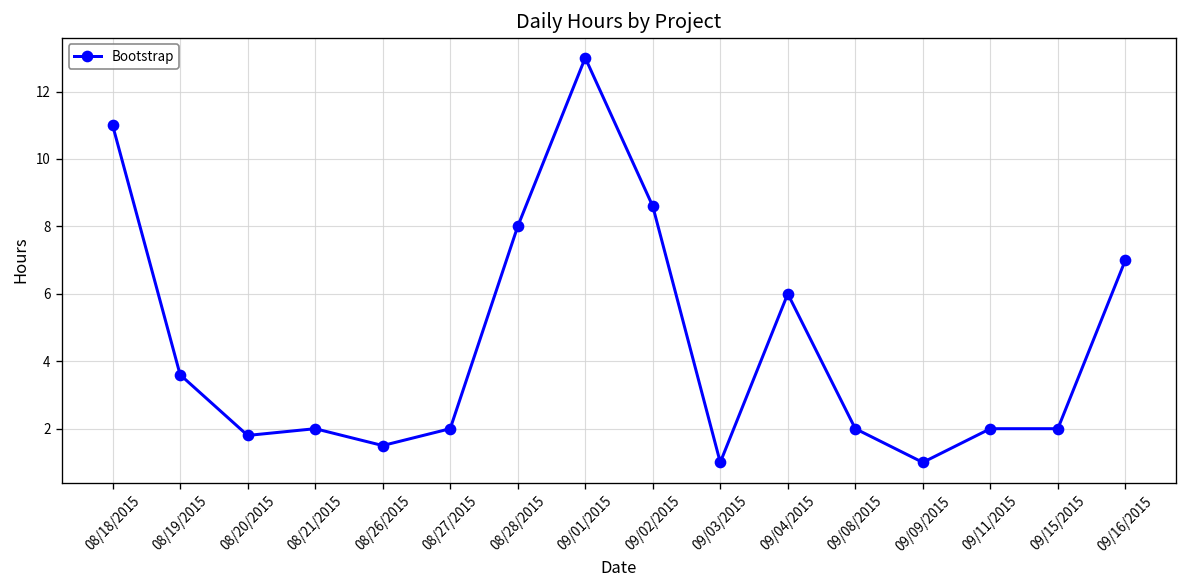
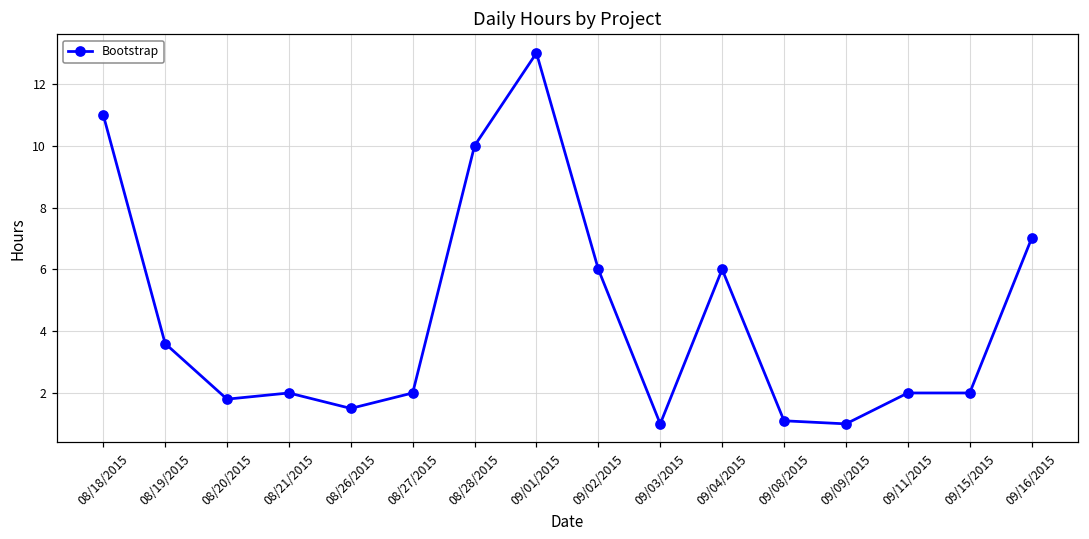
  {
    "08/18/2015": 11.0,
    "08/19/2015": 3.6,
    "08/20/2015": 1.8,
    "08/21/2015": 2.0,
    "08/26/2015": 1.5,
    "08/27/2015": 2.0,
-   "08/28/2015": 8,
+   "08/28/2015": 10,
    "09/01/2015": 13.0,
-   "09/02/2015": 8.6,
+   "09/02/2015": 6.0,
    "09/03/2015": 1.0,
    "09/04/2015": 6.0,
-   "09/08/2015": 2.0,
+   "09/08/2015": 1.1,
    "09/09/2015": 1.0,
    "09/11/2015": 2.0,
    "09/15/2015": 2.0,
    "09/16/2015": 7.0
  }
